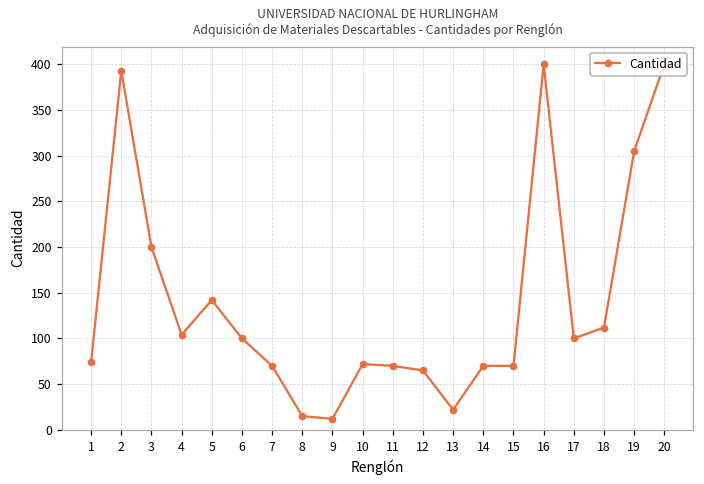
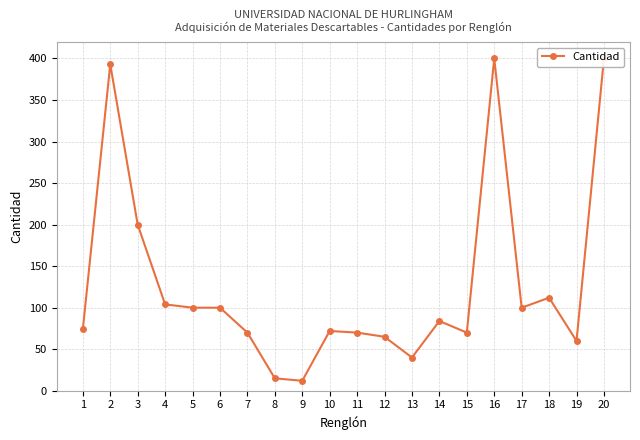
  {
    "1": 70,
    "2": 390,
    "3": 200,
    "4": 100,
-   "5": 140,
+   "5": 100,
    "6": 100,
    "7": 70,
    "8": 20,
    "9": 10,
    "10": 70,
    "11": 70,
    "12": 70,
-   "13": 20,
-   "14": 70,
+   "13": 40,
+   "14": 80,
    "15": 70,
    "16": 400,
    "17": 100,
    "18": 110,
-   "19": 310
+   "19": 60
  }
